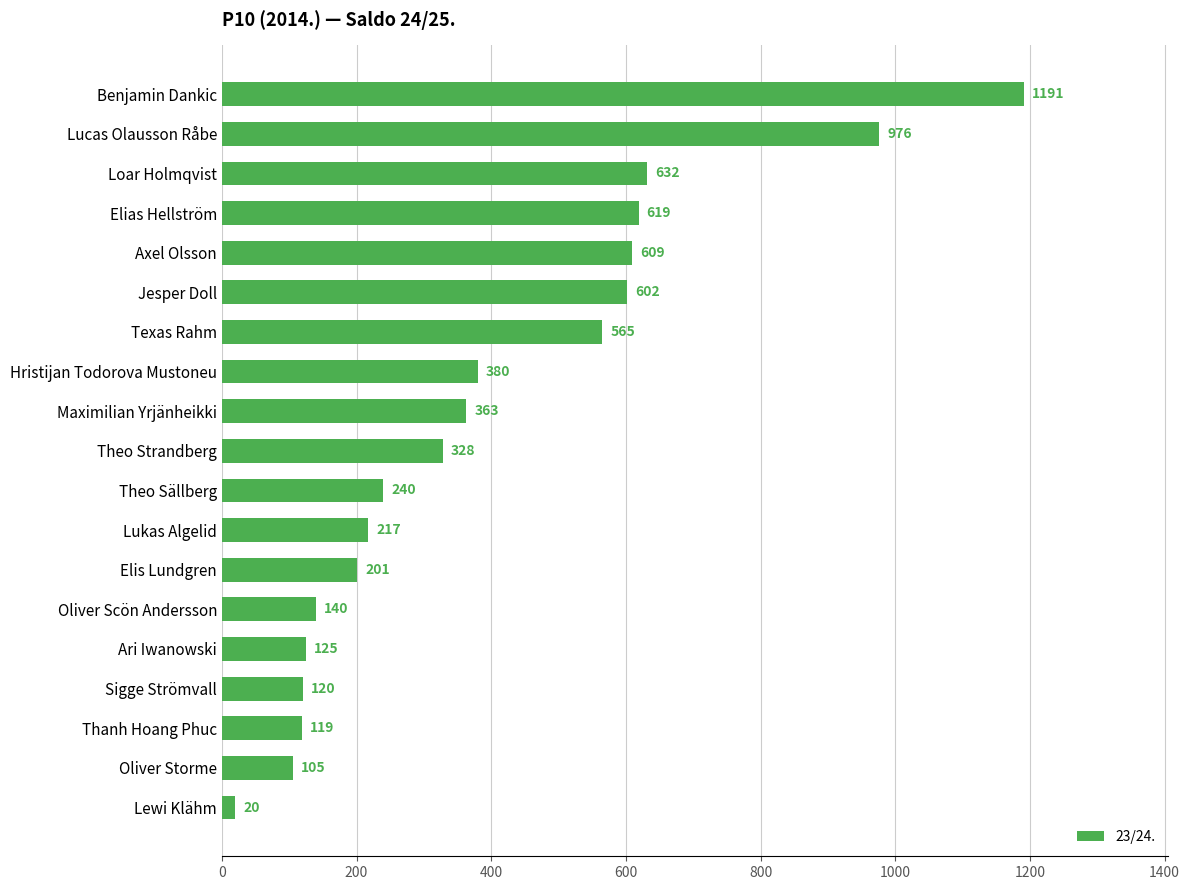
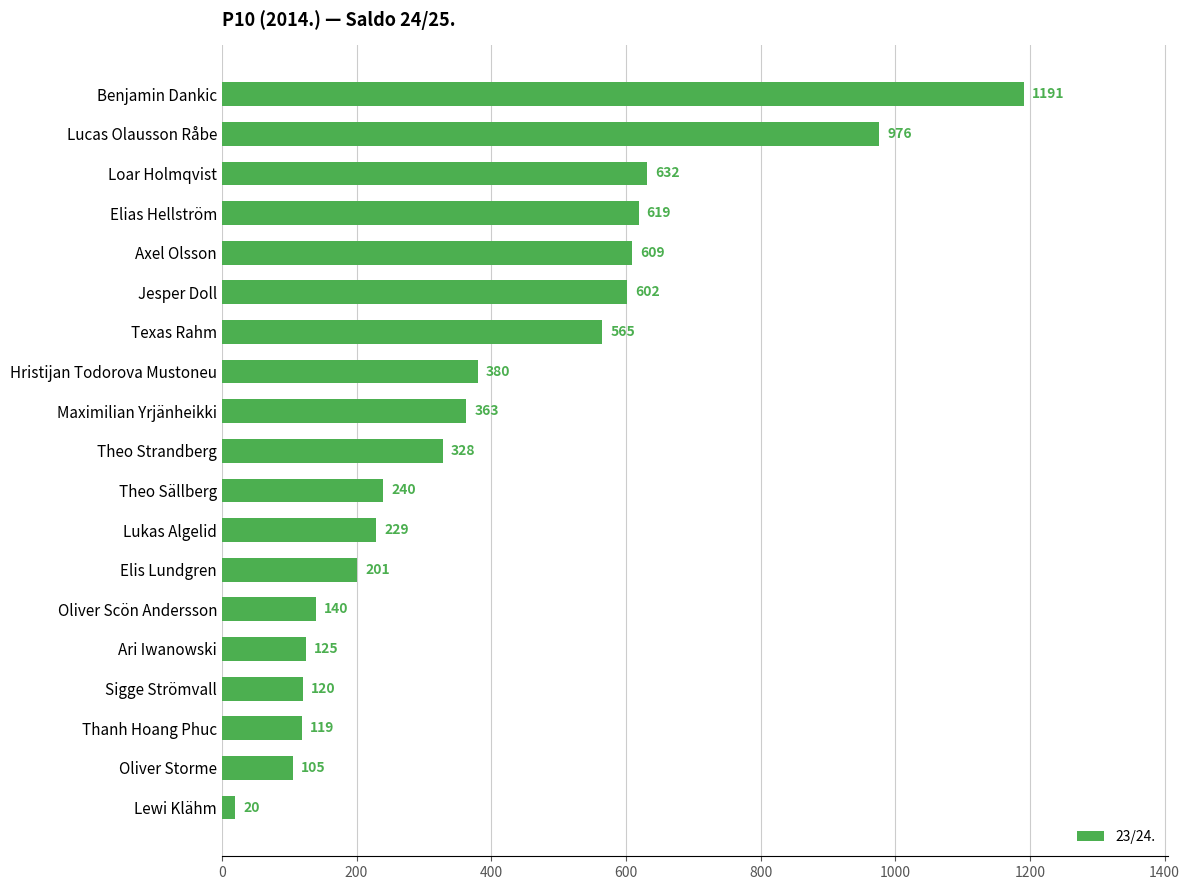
  {
    "Benjamin Dankic": 1191,
    "Lucas Olausson Råbe": 976,
    "Loar Holmqvist": 632,
    "Elias Hellström": 619,
    "Axel Olsson": 609,
    "Jesper Doll": 602,
    "Texas Rahm": 565,
    "Hristijan Todorova Mustoneu": 380,
    "Maximilian Yrjänheikki": 363,
    "Theo Strandberg": 328,
    "Theo Sällberg": 240,
-   "Lukas Algelid": 217,
+   "Lukas Algelid": 229,
    "Elis Lundgren": 201,
    "Oliver Scön Andersson": 140,
    "Ari Iwanowski": 125,
    "Sigge Strömvall": 120,
    "Thanh Hoang Phuc": 119,
    "Oliver Storme": 105,
    "Lewi Klähm": 20
  }
